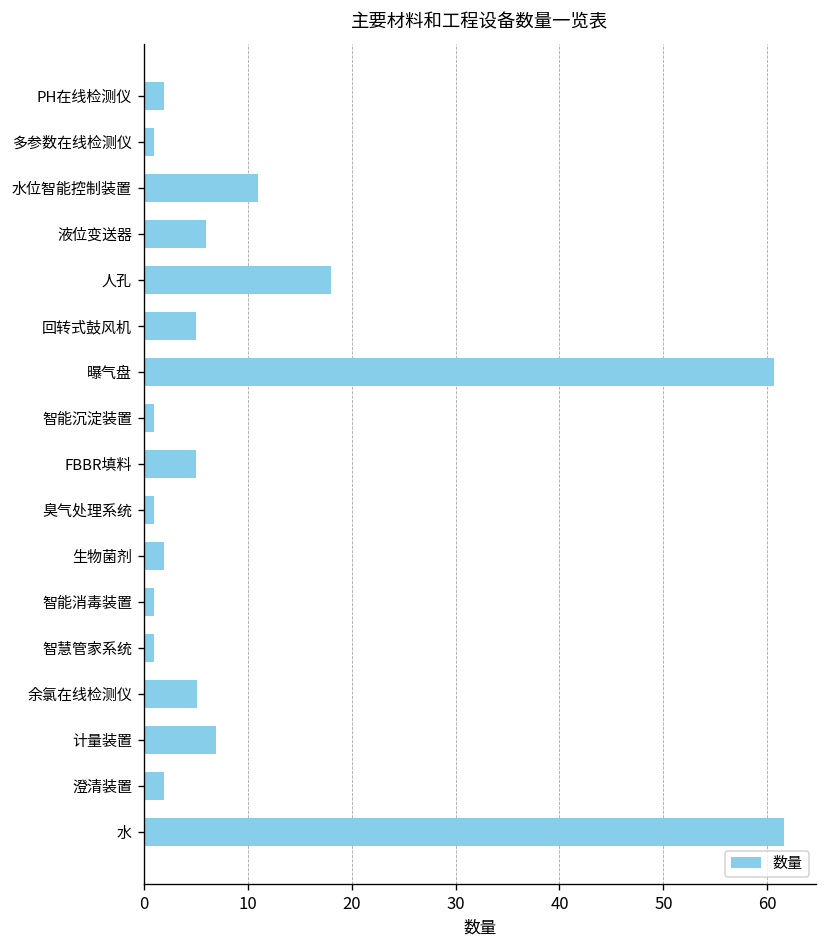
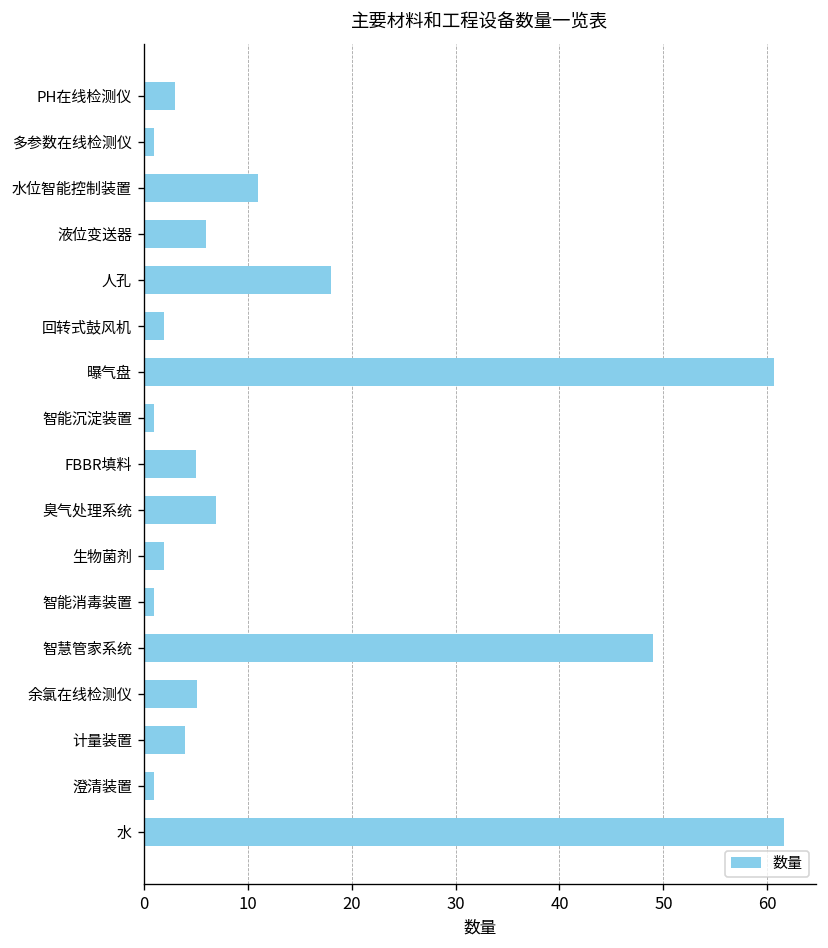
  {
-   "PH在线检测仪": 2,
+   "PH在线检测仪": 3,
    "多参数在线检测仪": 1,
    "水位智能控制装置": 11,
    "液位变送器": 6,
    "人孔": 18,
-   "回转式鼓风机": 5,
+   "回转式鼓风机": 2,
    "曝气盘": 61,
    "智能沉淀装置": 1,
    "FBBR填料": 5,
-   "臭气处理系统": 1,
+   "臭气处理系统": 7,
    "生物菌剂": 2,
    "智能消毒装置": 1,
-   "智慧管家系统": 1,
+   "智慧管家系统": 49,
    "余氯在线检测仪": 5,
-   "计量装置": 7,
-   "澄清装置": 2,
+   "计量装置": 4,
+   "澄清装置": 1,
    "水": 62
  }
